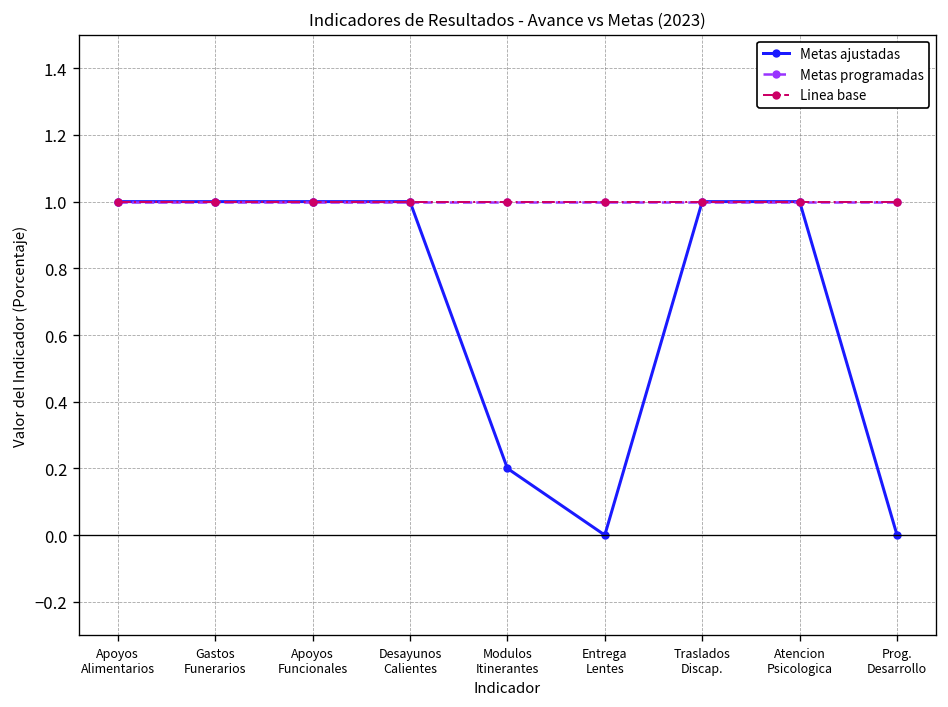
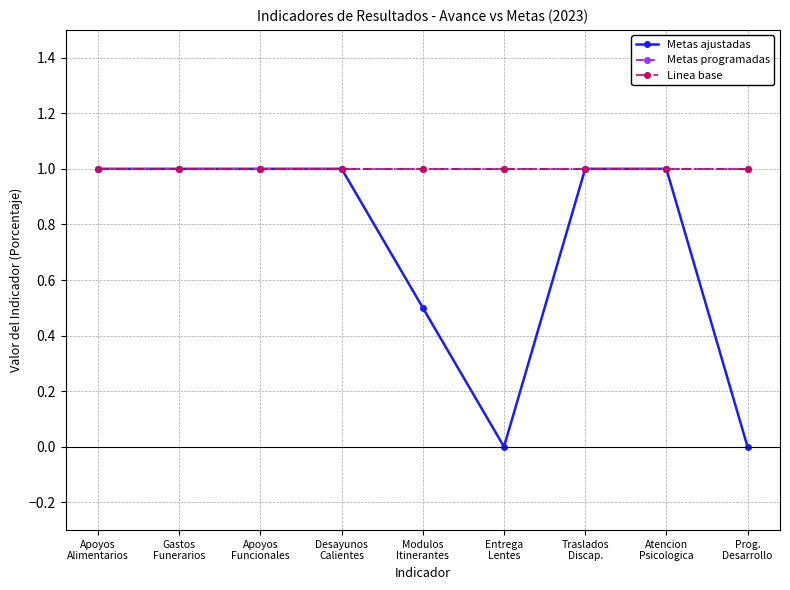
  {
    "Metas ajustadas": {
-     "Modulos Itinerantes": 0.2,
+     "Modulos Itinerantes": 0.5,
      "Entrega Lentes": 0.0,
      "Prog. Desarrollo": 0.0
    },
    "Linea base": {
      "Modulos Itinerantes": 1.0,
      "Entrega Lentes": 1.0,
      "Prog. Desarrollo": 1.0
    }
  }
